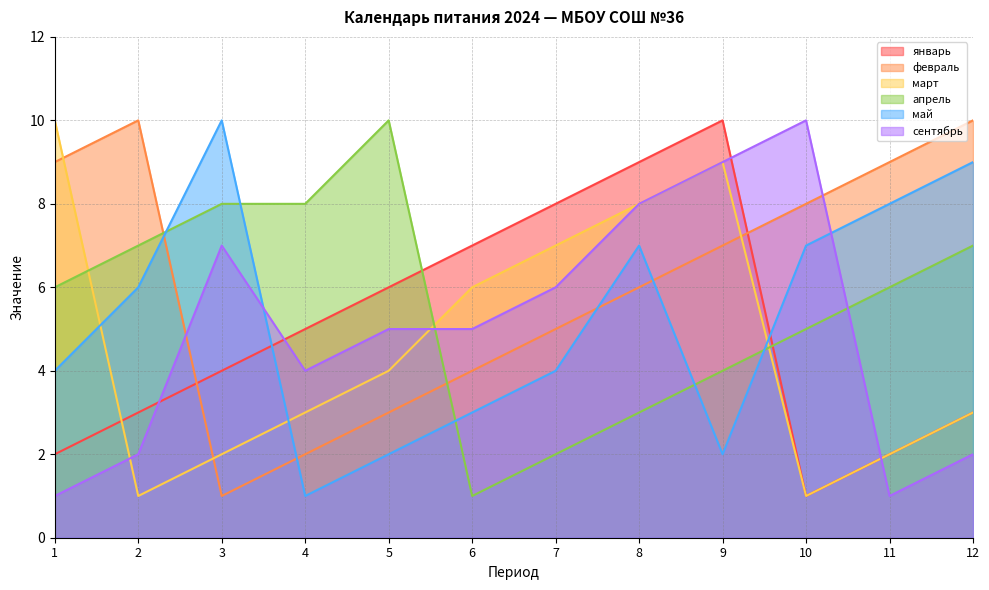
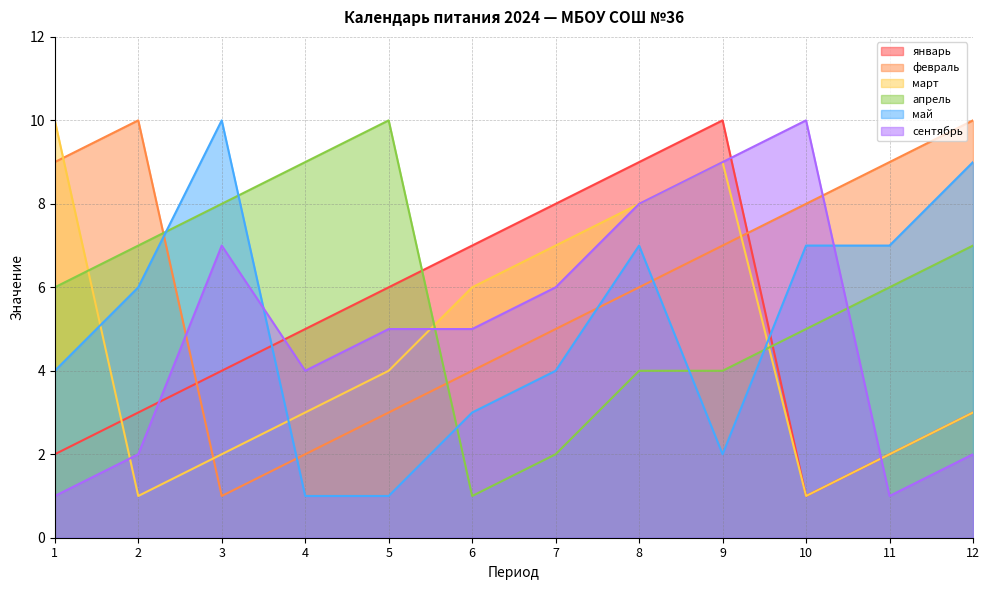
  {
    "апрель": {
      "1": 6,
      "2": 7,
      "3": 8,
-     "4": 8,
+     "4": 9,
      "5": 10,
      "6": 1,
      "7": 2,
-     "8": 3,
+     "8": 4,
      "9": 4,
      "10": 5,
      "11": 6,
      "12": 7
    },
    "май": {
      "1": 4,
      "2": 6,
      "3": 10,
      "4": 1,
-     "5": 2,
+     "5": 1,
      "6": 3,
      "7": 4,
      "8": 7,
      "9": 2,
      "10": 7,
-     "11": 8,
+     "11": 7,
      "12": 9
    },
    "сентябрь": {
      "1": 1,
      "2": 2,
      "3": 7,
      "4": 4,
      "5": 5,
      "6": 5,
      "7": 6,
      "10": 10,
      "11": 1,
      "12": 2
    }
  }
